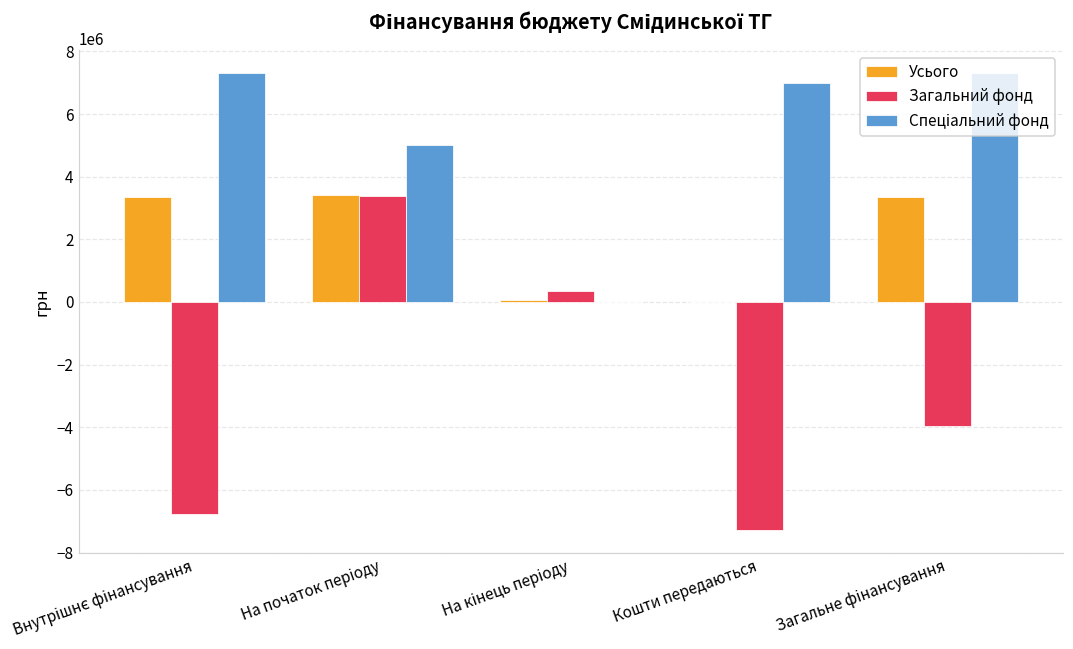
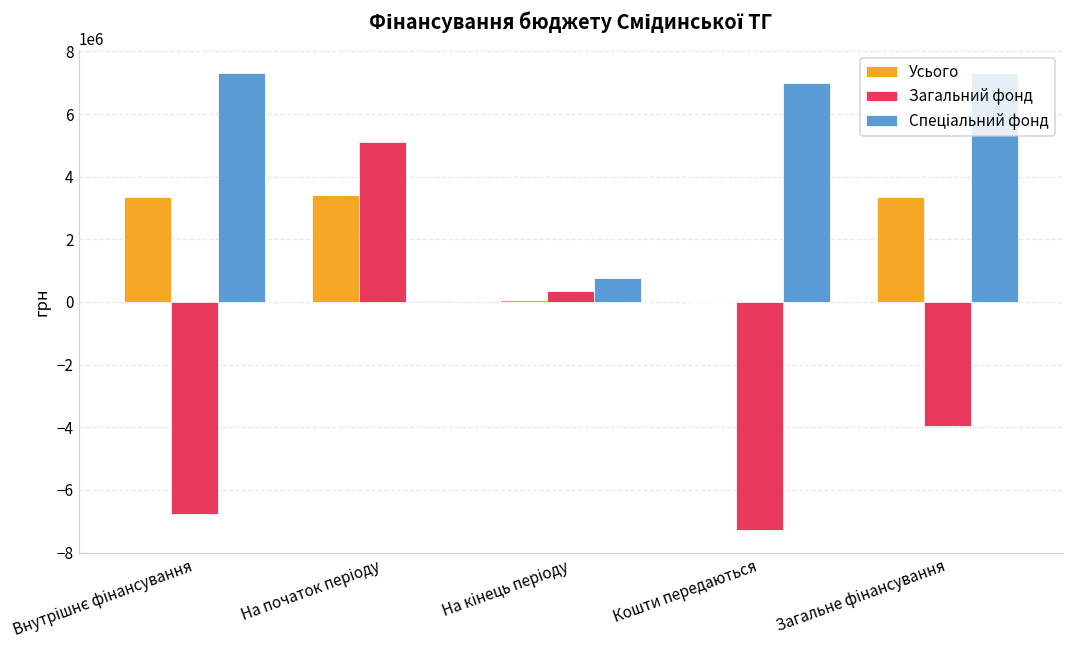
  {
    "Усього": {
      "Внутрішнє фінансування": 3400000,
      "На початок періоду": 3400000,
      "Кошти передаються": 0,
      "Загальне фінансування": 3400000
    },
    "Загальний фонд": {
      "Внутрішнє фінансування": -6800000,
-     "На початок періоду": 3400000,
+     "На початок періоду": 5100000,
      "На кінець періоду": 300000,
      "Кошти передаються": -7300000,
      "Загальне фінансування": -4000000
    },
    "Спеціальний фонд": {
      "Внутрішнє фінансування": 7300000,
-     "На початок періоду": 5000000,
-     "На кінець періоду": 0,
+     "На початок періоду": 0,
+     "На кінець періоду": 800000,
      "Кошти передаються": 7000000
    }
  }
